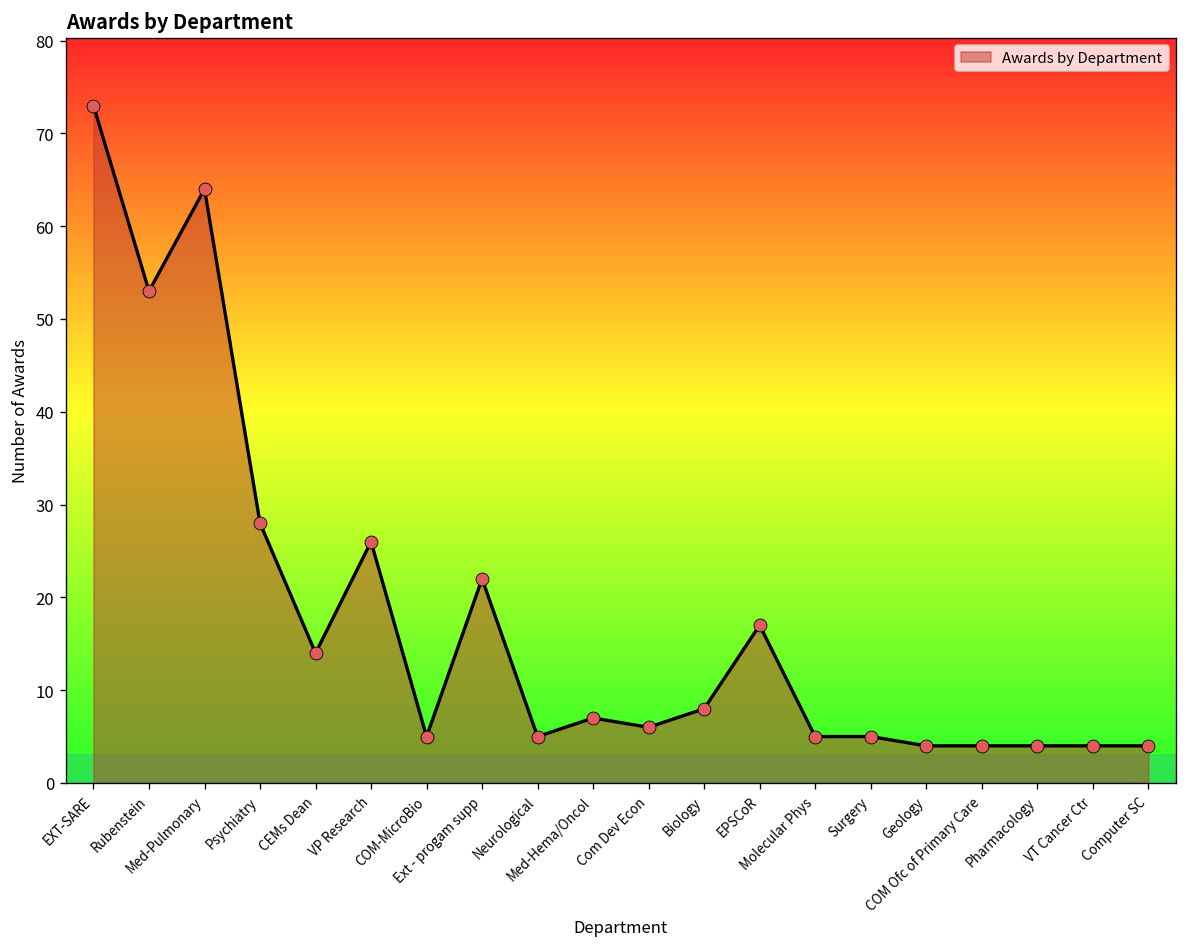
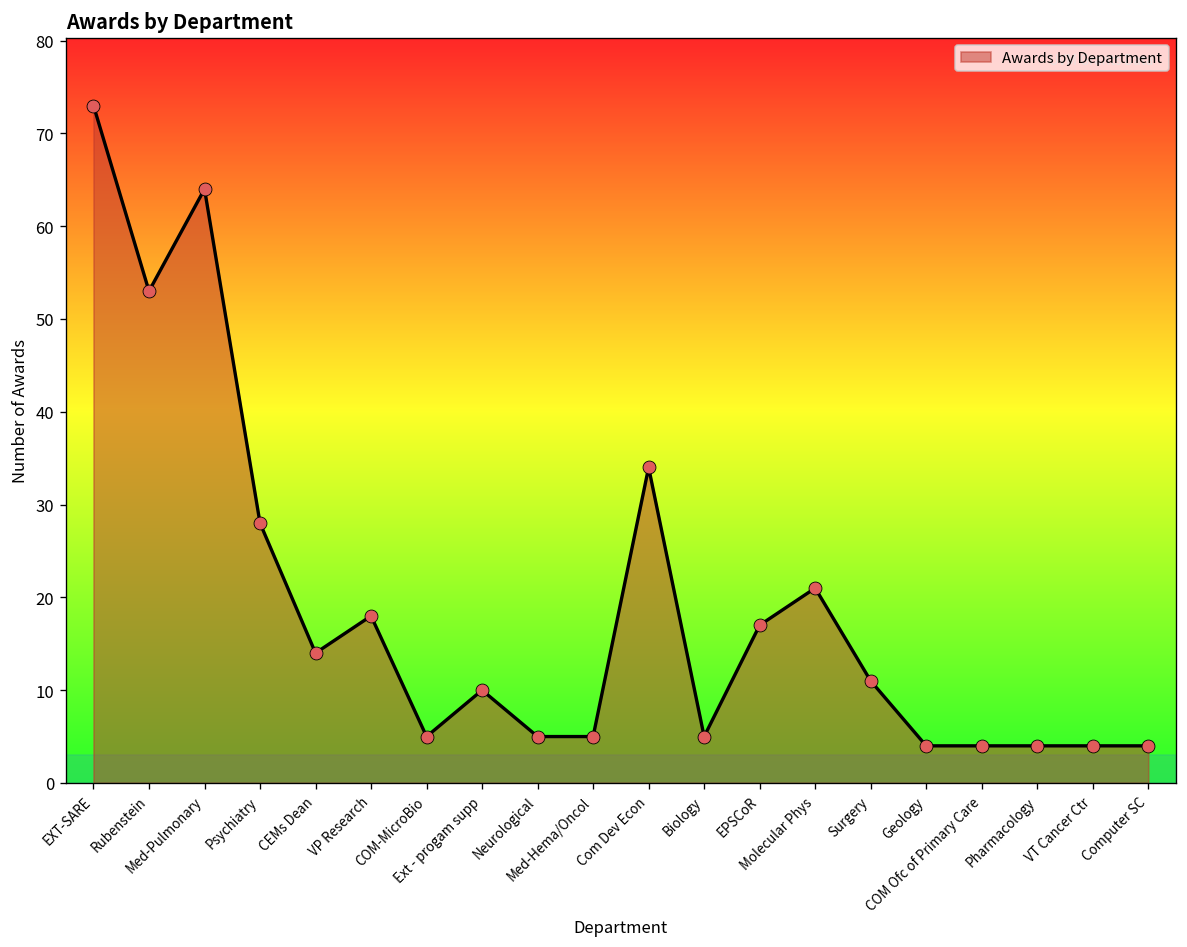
  {
    "EXT-SARE": 73,
    "Rubenstein": 53,
    "Med-Pulmonary": 64,
    "Psychiatry": 28,
    "CEMs Dean": 14,
-   "VP Research": 26,
+   "VP Research": 18,
    "COM-MicroBio": 5,
-   "Ext - progam supp": 22,
+   "Ext - progam supp": 10,
    "Neurological": 5,
-   "Med-Hema/Oncol": 7,
-   "Com Dev Econ": 6,
-   "Biology": 8,
+   "Med-Hema/Oncol": 5,
+   "Com Dev Econ": 34,
+   "Biology": 5,
    "EPSCoR": 17,
-   "Molecular Phys": 5,
-   "Surgery": 5,
+   "Molecular Phys": 21,
+   "Surgery": 11,
    "Geology": 4,
    "COM Ofc of Primary Care": 4,
    "Pharmacology": 4,
    "VT Cancer Ctr": 4,
    "Computer SC": 4
  }
